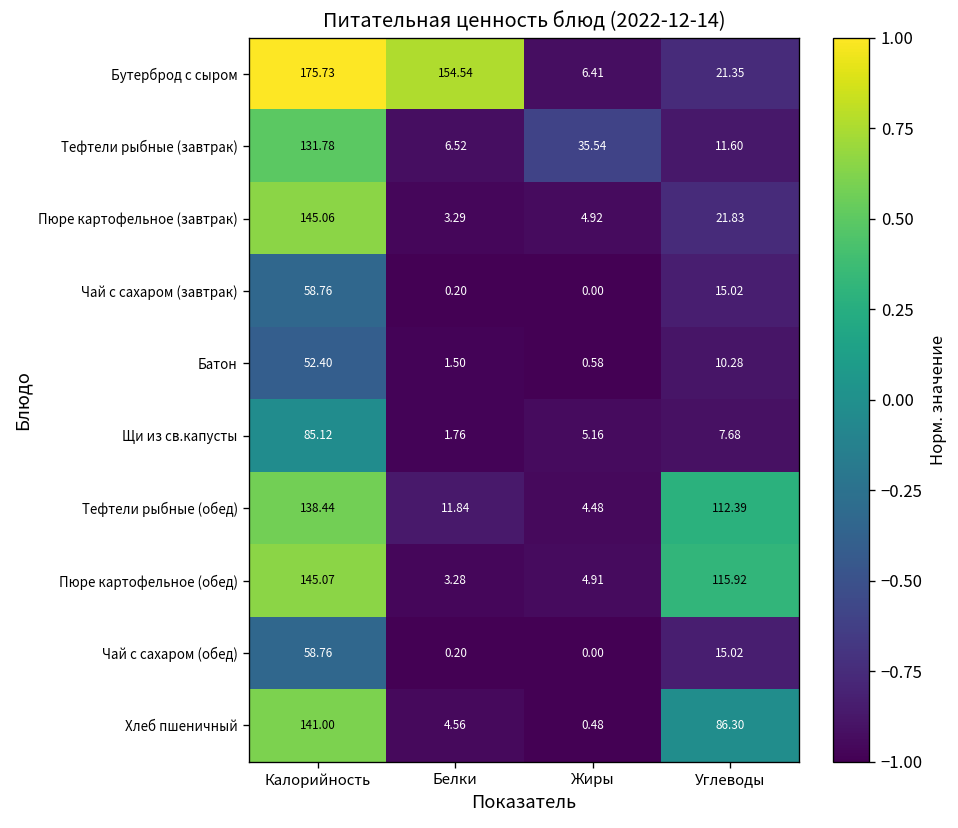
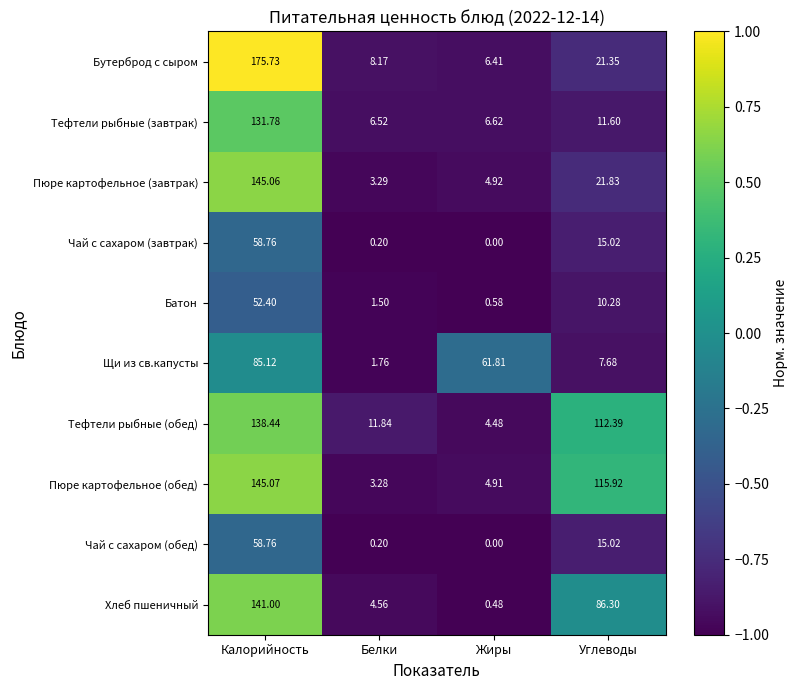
  {
    "Бутерброд с сыром": {
      "Калорийность": 175.73,
-     "Белки": 154.54,
+     "Белки": 8.17,
      "Жиры": 6.41,
      "Углеводы": 21.35
    },
    "Тефтели рыбные (завтрак)": {
      "Калорийность": 131.78,
      "Белки": 6.52,
-     "Жиры": 35.54,
+     "Жиры": 6.62,
      "Углеводы": 11.60
    },
    "Пюре картофельное (завтрак)": {
      "Калорийность": 145.06,
      "Белки": 3.29,
      "Жиры": 4.92,
      "Углеводы": 21.83
    },
    "Чай с сахаром (завтрак)": {
      "Калорийность": 58.76,
      "Белки": 0.20,
      "Жиры": 0.00,
      "Углеводы": 15.02
    },
    "Батон": {
      "Калорийность": 52.40,
      "Белки": 1.50,
      "Жиры": 0.58,
      "Углеводы": 10.28
    },
    "Щи из св.капусты": {
      "Калорийность": 85.12,
      "Белки": 1.76,
-     "Жиры": 5.16,
+     "Жиры": 61.81,
      "Углеводы": 7.68
    },
    "Тефтели рыбные (обед)": {
      "Калорийность": 138.44,
      "Белки": 11.84,
      "Жиры": 4.48,
      "Углеводы": 112.39
    },
    "Пюре картофельное (обед)": {
      "Калорийность": 145.07,
      "Белки": 3.28,
      "Жиры": 4.91,
      "Углеводы": 115.92
    },
    "Чай с сахаром (обед)": {
      "Калорийность": 58.76,
      "Белки": 0.20,
      "Жиры": 0.00,
      "Углеводы": 15.02
    },
    "Хлеб пшеничный": {
      "Калорийность": 141.00,
      "Белки": 4.56,
      "Жиры": 0.48,
      "Углеводы": 86.30
    }
  }
